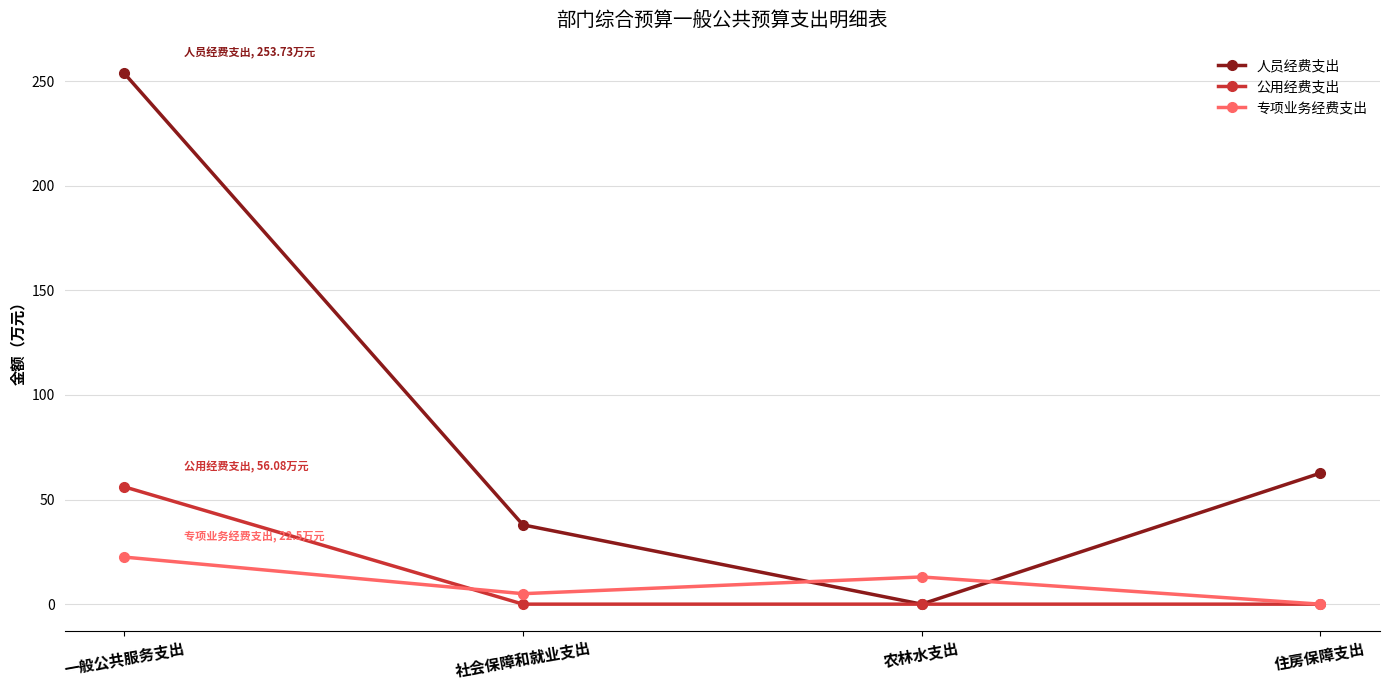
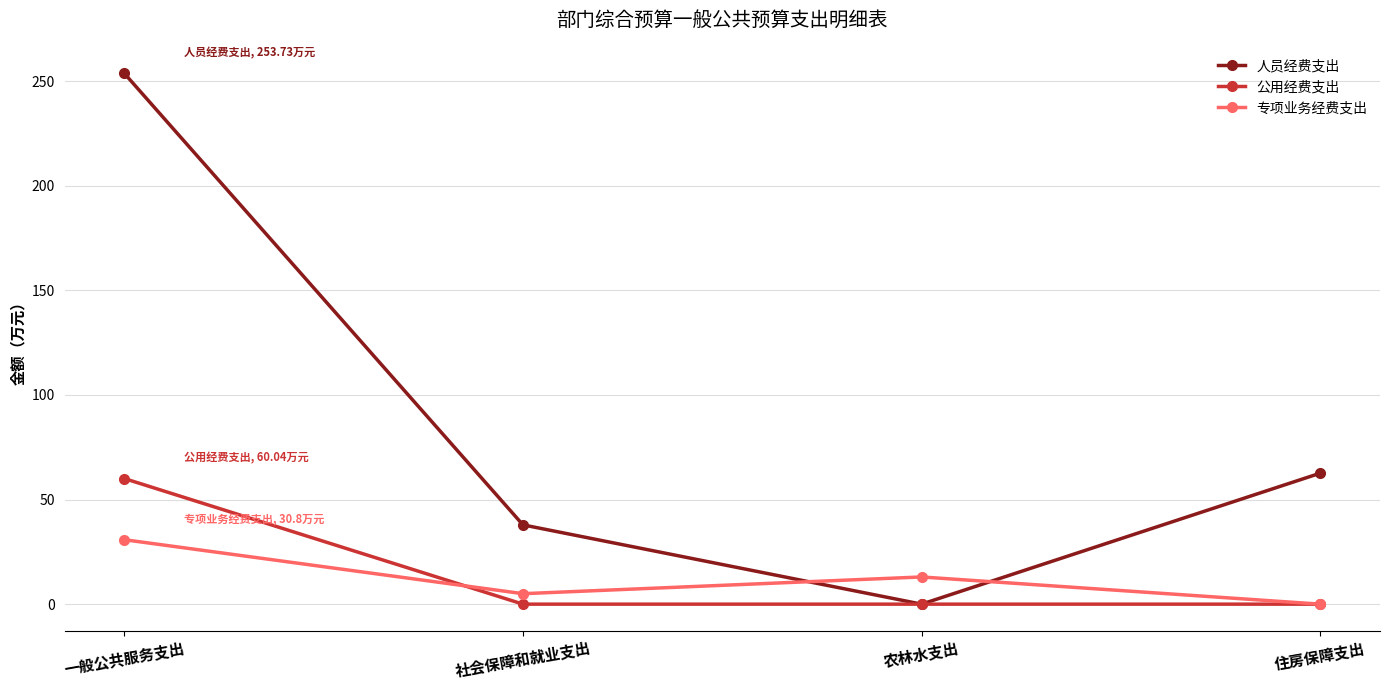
  {
    "人员经费支出": {
      "一般公共服务支出": 254,
      "社会保障和就业支出": 38,
      "住房保障支出": 63
    },
    "公用经费支出": {
-     "一般公共服务支出": 56.08
+     "一般公共服务支出": 60.04
    },
    "专项业务经费支出": {
-     "一般公共服务支出": 22.5
+     "一般公共服务支出": 30.8
    }
  }
